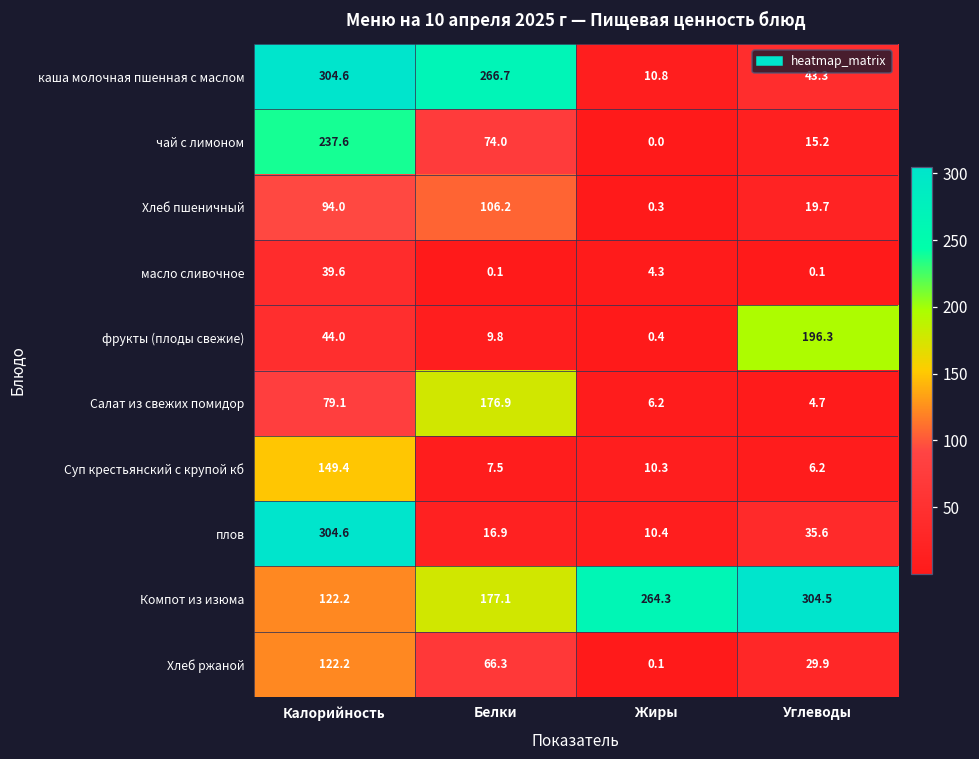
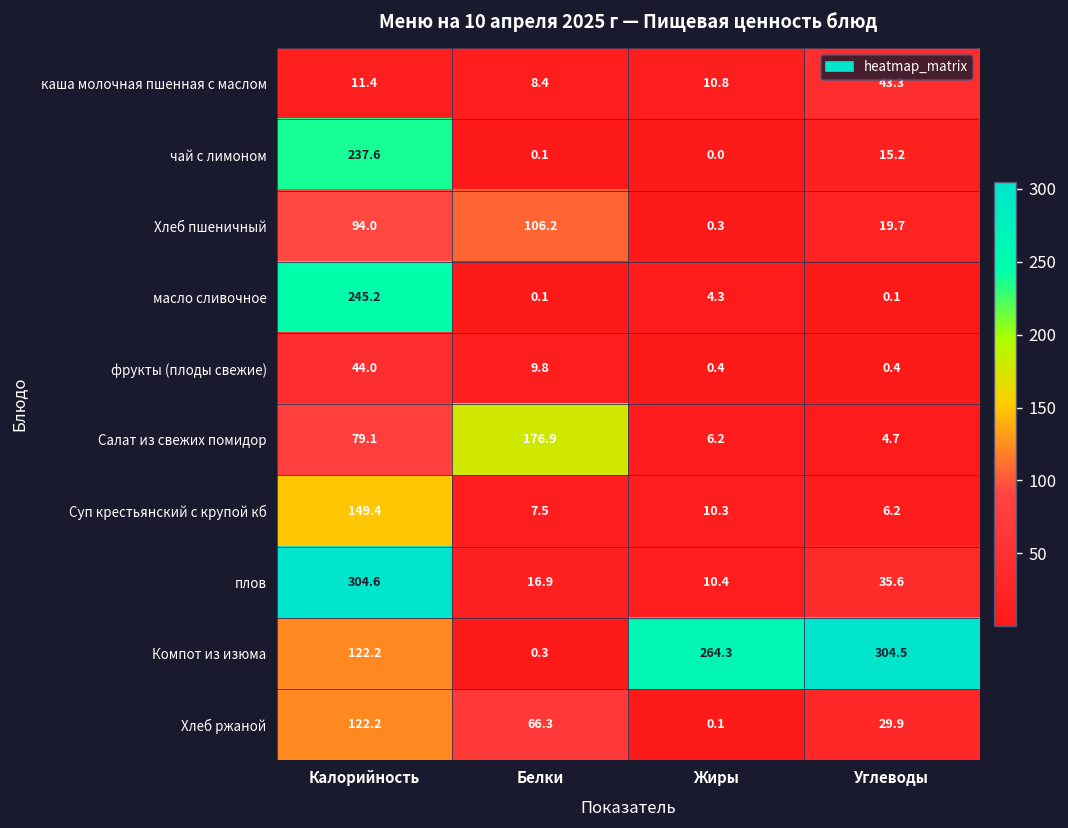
  {
    "каша молочная пшенная с маслом": {
-     "Калорийность": 304.6,
-     "Белки": 266.7,
+     "Калорийность": 11.4,
+     "Белки": 8.4,
      "Жиры": 10.8,
      "Углеводы": 43.3
    },
    "чай с лимоном": {
      "Калорийность": 237.6,
-     "Белки": 74.0,
+     "Белки": 0.1,
      "Жиры": 0.0,
      "Углеводы": 15.2
    },
    "Хлеб пшеничный": {
      "Калорийность": 94.0,
      "Белки": 106.2,
      "Жиры": 0.3,
      "Углеводы": 19.7
    },
    "масло сливочное": {
-     "Калорийность": 39.6,
+     "Калорийность": 245.2,
      "Белки": 0.1,
      "Жиры": 4.3,
      "Углеводы": 0.1
    },
    "фрукты (плоды свежие)": {
      "Калорийность": 44.0,
      "Белки": 9.8,
      "Жиры": 0.4,
-     "Углеводы": 196.3
+     "Углеводы": 0.4
    },
    "Салат из свежих помидор": {
      "Калорийность": 79.1,
      "Белки": 176.9,
      "Жиры": 6.2,
      "Углеводы": 4.7
    },
    "Суп крестьянский с крупой кб": {
      "Калорийность": 149.4,
      "Белки": 7.5,
      "Жиры": 10.3,
      "Углеводы": 6.2
    },
    "плов": {
      "Калорийность": 304.6,
      "Белки": 16.9,
      "Жиры": 10.4,
      "Углеводы": 35.6
    },
    "Компот из изюма": {
      "Калорийность": 122.2,
-     "Белки": 177.1,
+     "Белки": 0.3,
      "Жиры": 264.3,
      "Углеводы": 304.5
    },
    "Хлеб ржаной": {
      "Калорийность": 122.2,
      "Белки": 66.3,
      "Жиры": 0.1,
      "Углеводы": 29.9
    }
  }
